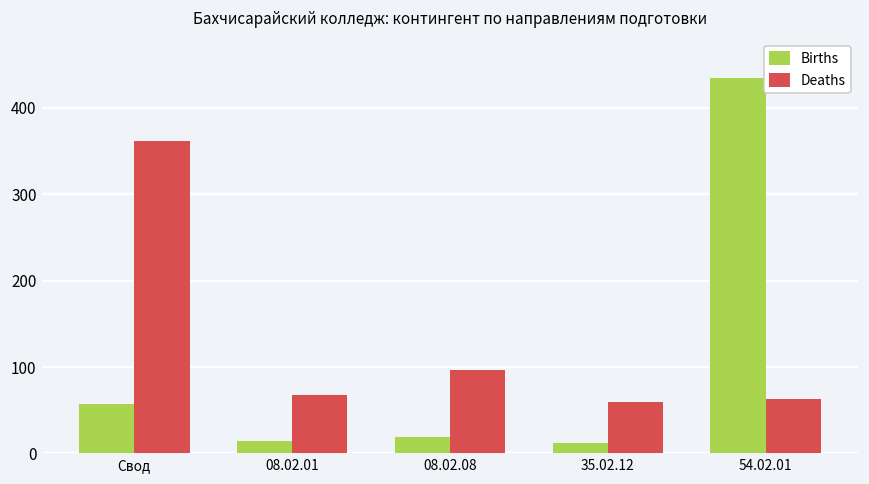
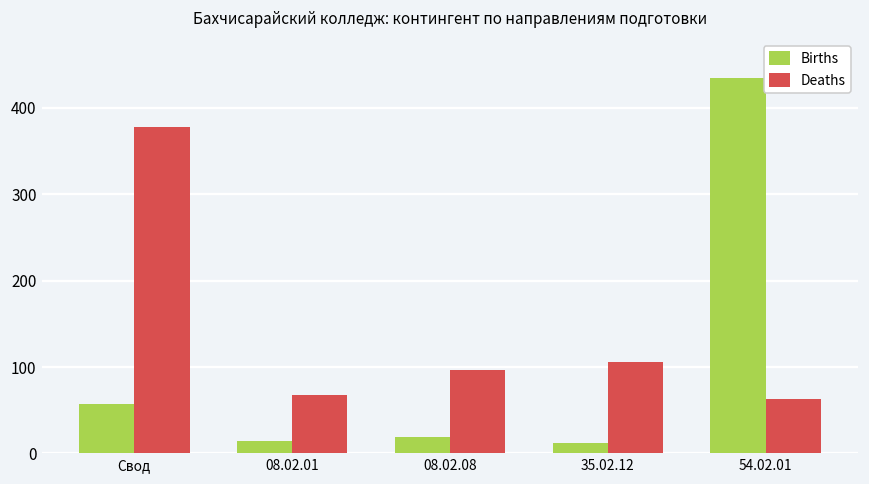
  {
    "Births": {
      "Свод": 60,
      "08.02.01": 10,
      "08.02.08": 20,
      "35.02.12": 10,
      "54.02.01": 440
    },
    "Deaths": {
-     "Свод": 360,
+     "Свод": 380,
      "08.02.01": 70,
      "08.02.08": 100,
-     "35.02.12": 60,
+     "35.02.12": 110,
      "54.02.01": 60
    }
  }
